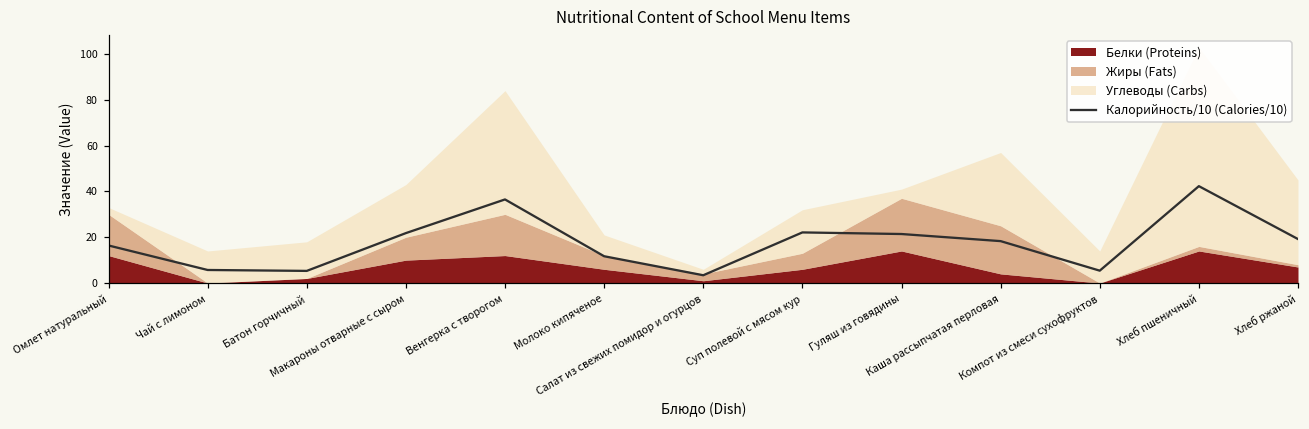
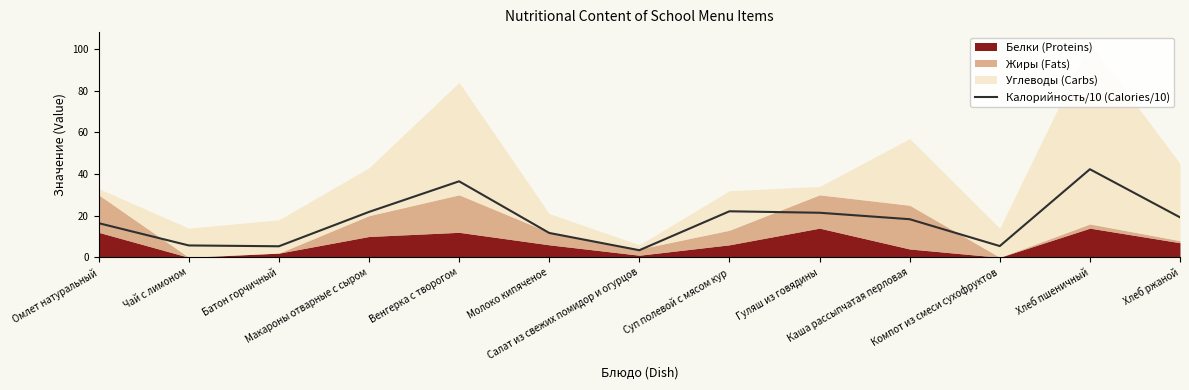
  {
    "Калорийность/10 (Calories/10)": {
      "Омлет натуральный": 16,
      "Чай с лимоном": 6,
      "Батон горчичный": 5,
      "Макароны отварные с сыром": 22,
      "Венгерка с творогом": 37,
      "Суп полевой с мясом кур": 22,
      "Гуляш из говядины": 21,
      "Каша рассыпчатая перловая": 18,
      "Компот из смеси сухофруктов": 5,
      "Хлеб пшеничный": 42,
      "Хлеб ржаной": 19
    },
    "Белки (Proteins)": {
      "Омлет натуральный": 12,
      "Макароны отварные с сыром": 10,
      "Венгерка с творогом": 12,
      "Молоко кипяченое": 6,
      "Суп полевой с мясом кур": 6,
      "Гуляш из говядины": 14,
      "Каша рассыпчатая перловая": 4,
      "Хлеб пшеничный": 14
    },
    "Жиры (Fats)": {
      "Омлет натуральный": 18,
      "Макароны отварные с сыром": 10,
      "Венгерка с творогом": 18,
      "Суп полевой с мясом кур": 7,
-     "Гуляш из говядины": 23,
+     "Гуляш из говядины": 16,
      "Каша рассыпчатая перловая": 21,
      "Хлеб пшеничный": 2
    },
    "Углеводы (Carbs)": {
      "Омлет натуральный": 3,
      "Чай с лимоном": 14,
      "Батон горчичный": 16,
      "Макароны отварные с сыром": 23,
      "Венгерка с творогом": 54,
      "Молоко кипяченое": 9,
      "Салат из свежих помидор и огурцов": 2,
      "Суп полевой с мясом кур": 19,
      "Гуляш из говядины": 4,
      "Каша рассыпчатая перловая": 32,
      "Компот из смеси сухофруктов": 14,
      "Хлеб ржаной": 37
    }
  }
